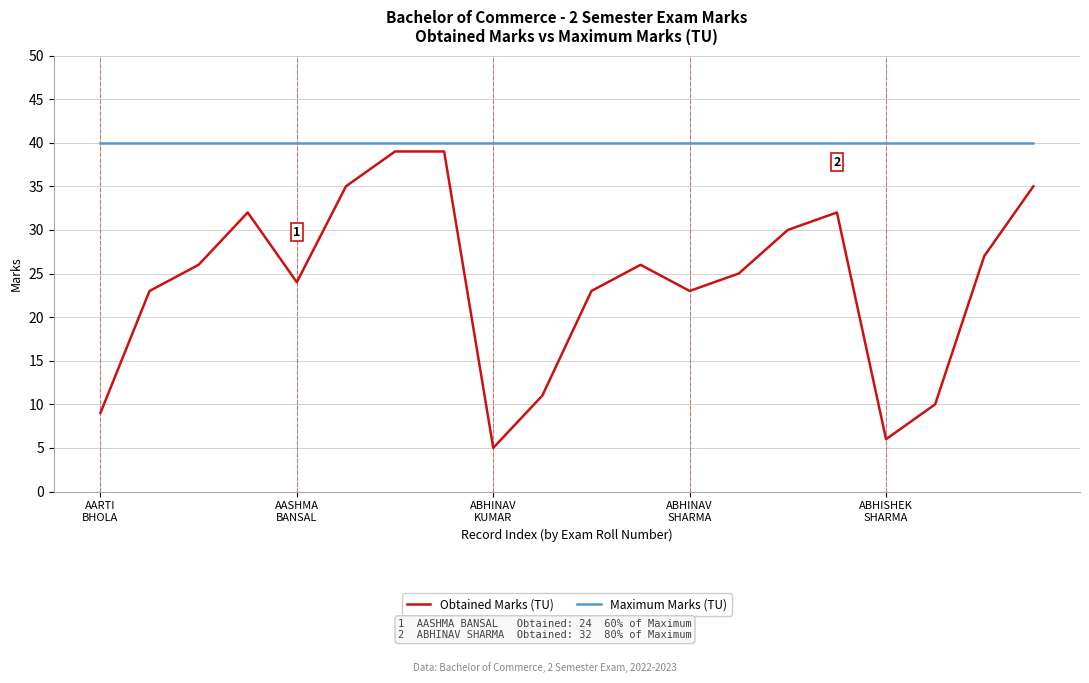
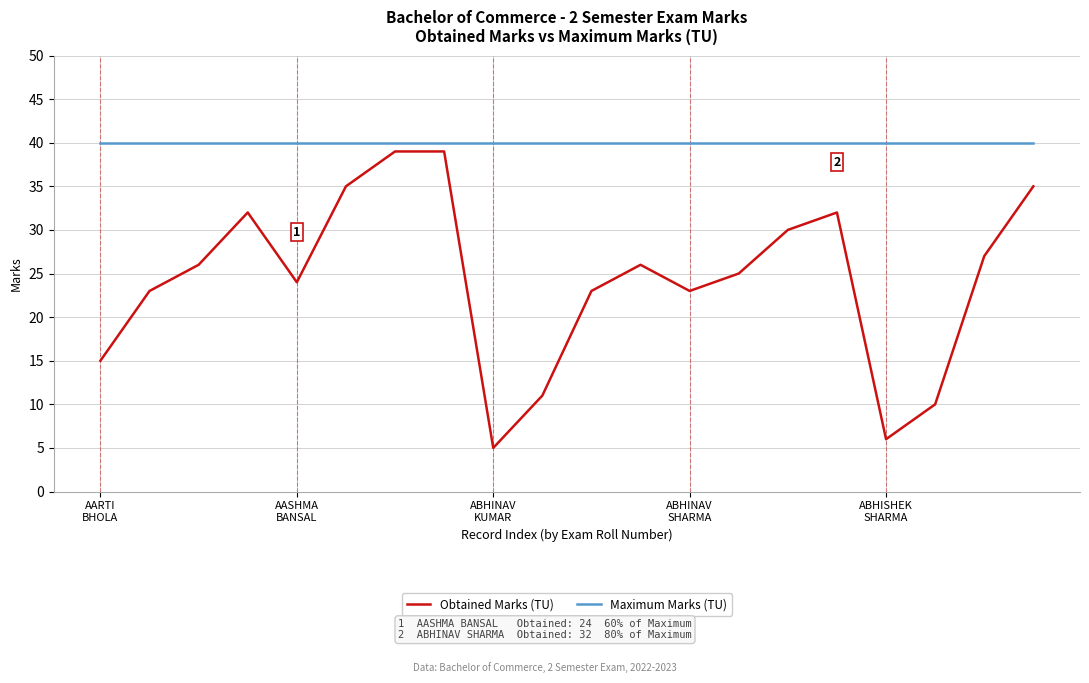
  {
    "Obtained Marks (TU)": {
-     "AARTI BHOLA": 9,
+     "AARTI BHOLA": 15,
      "AASHMA BANSAL": 24,
      "ABHINAV KUMAR": 5,
      "ABHINAV SHARMA": 23,
      "ABHISHEK SHARMA": 6
    },
    "Maximum Marks (TU)": {
      "AARTI BHOLA": 40,
      "AASHMA BANSAL": 40,
      "ABHINAV KUMAR": 40,
      "ABHINAV SHARMA": 40,
      "ABHISHEK SHARMA": 40
    }
  }
